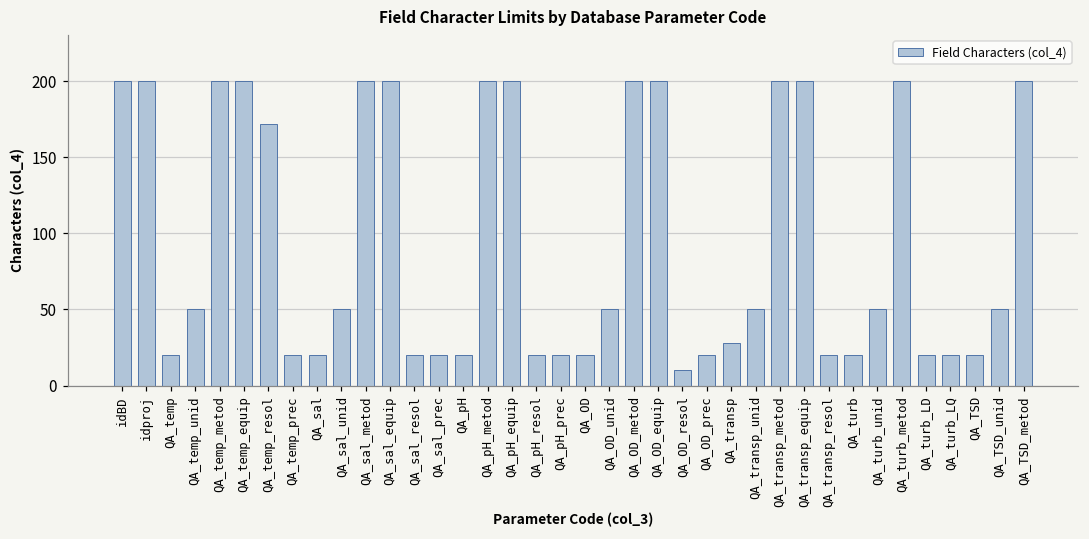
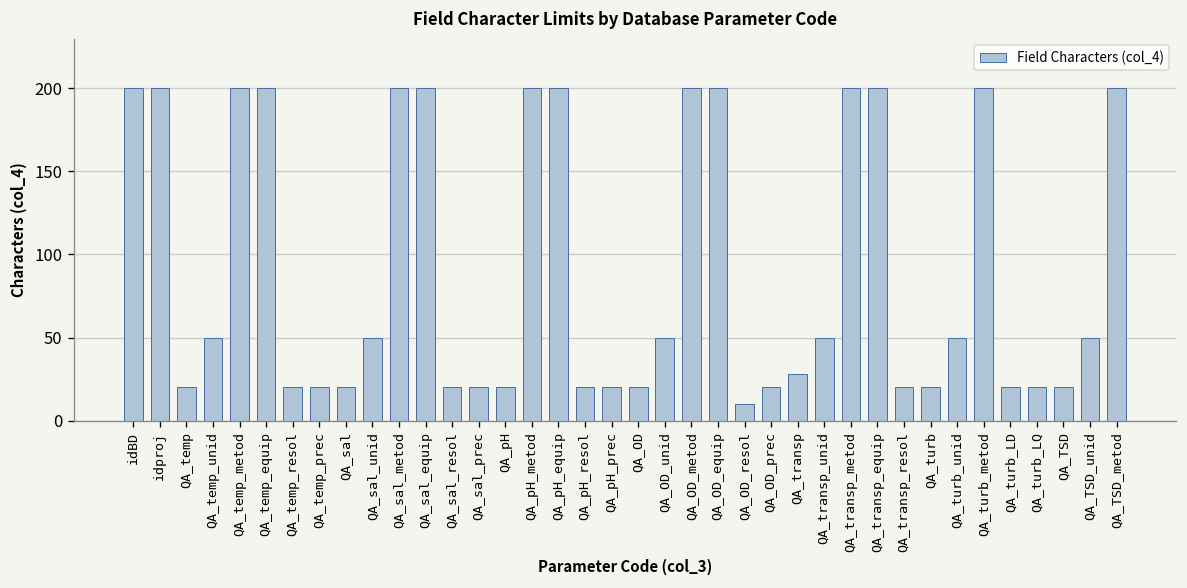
  {
    "idBD": 200,
    "idproj": 200,
    "QA_temp": 20,
    "QA_temp_unid": 50,
    "QA_temp_metod": 200,
    "QA_temp_equip": 200,
-   "QA_temp_resol": 172,
+   "QA_temp_resol": 20,
    "QA_temp_prec": 20,
    "QA_sal": 20,
    "QA_sal_unid": 50,
    "QA_sal_metod": 200,
    "QA_sal_equip": 200,
    "QA_sal_resol": 20,
    "QA_sal_prec": 20,
    "QA_pH": 20,
    "QA_pH_metod": 200,
    "QA_pH_equip": 200,
    "QA_pH_resol": 20,
    "QA_pH_prec": 20,
    "QA_OD": 20,
    "QA_OD_unid": 50,
    "QA_OD_metod": 200,
    "QA_OD_equip": 200,
    "QA_OD_resol": 10,
    "QA_OD_prec": 20,
    "QA_transp": 28,
    "QA_transp_unid": 50,
    "QA_transp_metod": 200,
    "QA_transp_equip": 200,
    "QA_transp_resol": 20,
    "QA_turb": 20,
    "QA_turb_unid": 50,
    "QA_turb_metod": 200,
    "QA_turb_LD": 20,
    "QA_turb_LQ": 20,
    "QA_TSD": 20,
    "QA_TSD_unid": 50,
    "QA_TSD_metod": 200
  }
